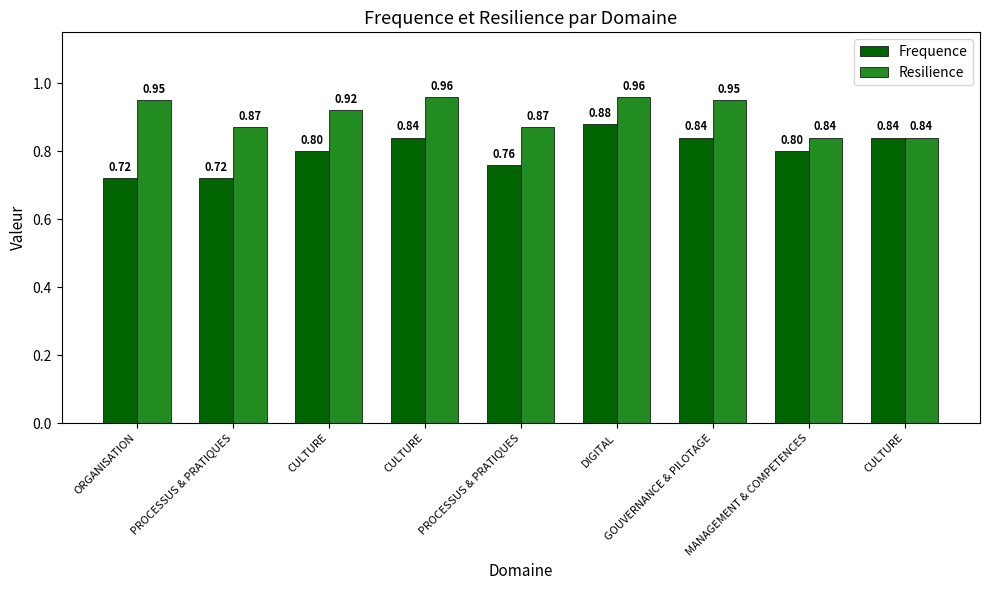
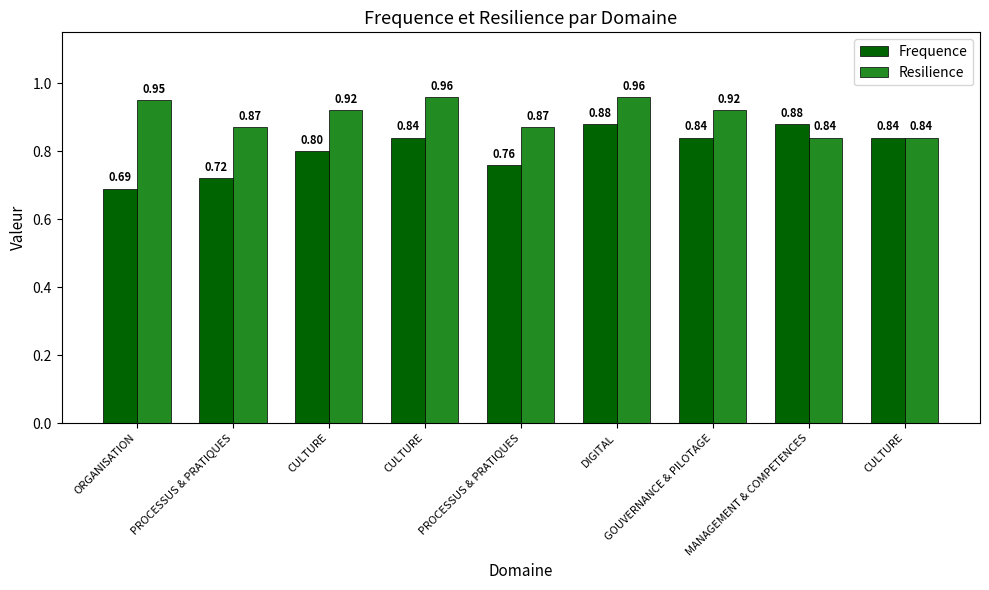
  {
    "Frequence": {
-     "ORGANISATION": 0.72,
+     "ORGANISATION": 0.69,
      "DIGITAL": 0.88,
      "GOUVERNANCE & PILOTAGE": 0.84,
-     "MANAGEMENT & COMPETENCES": 0.80
+     "MANAGEMENT & COMPETENCES": 0.88
    },
    "Resilience": {
      "ORGANISATION": 0.95,
      "DIGITAL": 0.96,
-     "GOUVERNANCE & PILOTAGE": 0.95,
+     "GOUVERNANCE & PILOTAGE": 0.92,
      "MANAGEMENT & COMPETENCES": 0.84
    }
  }
